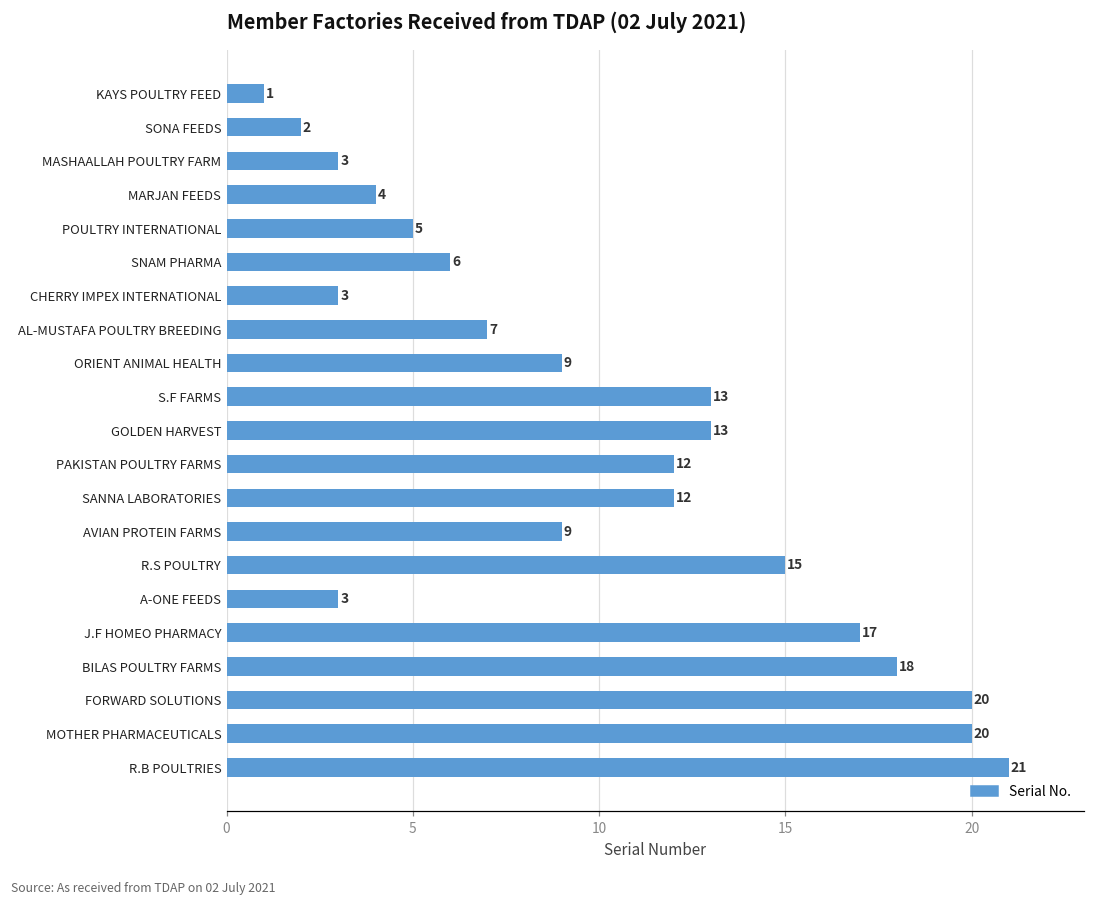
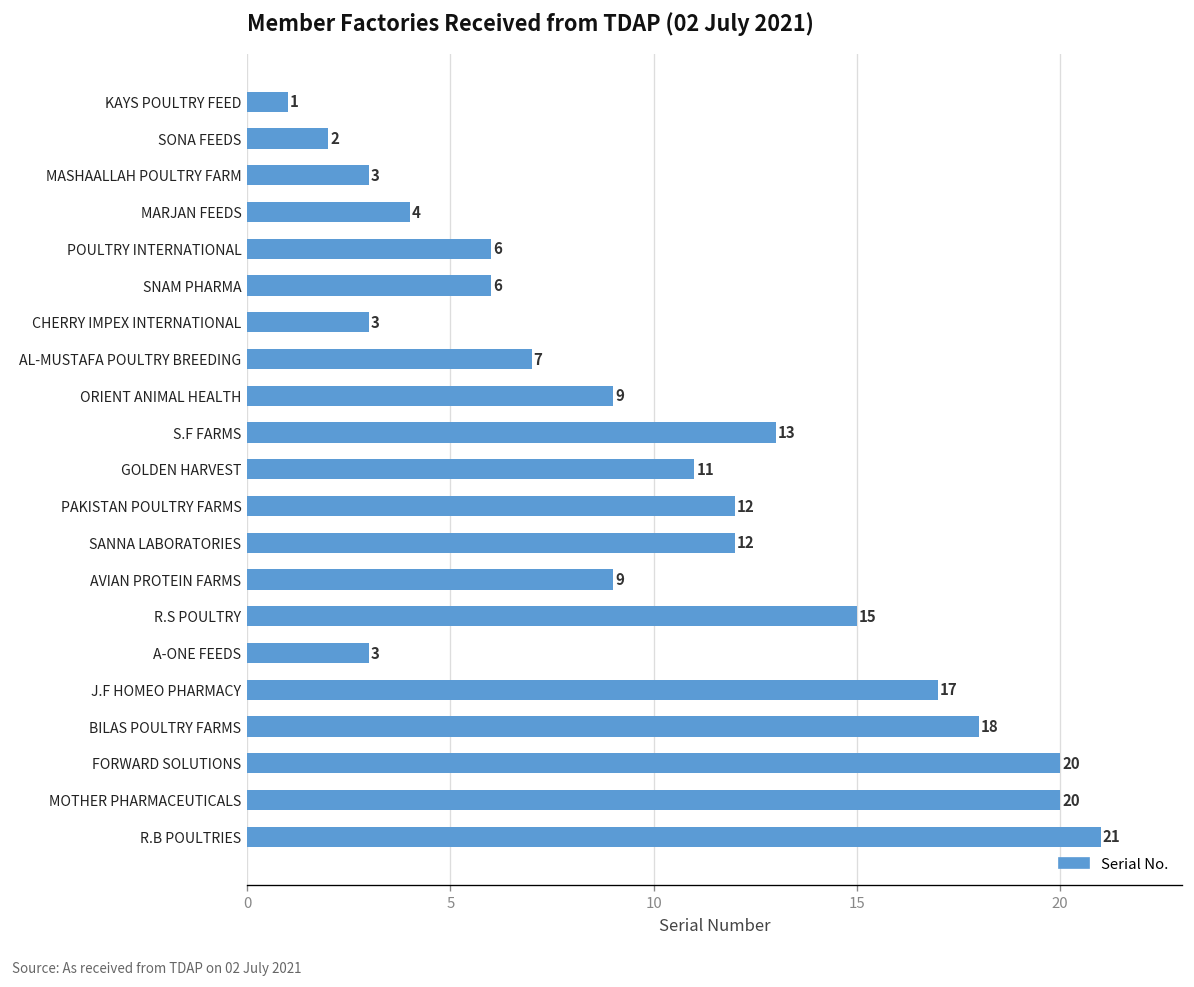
  {
    "KAYS POULTRY FEED": 1,
    "SONA FEEDS": 2,
    "MASHAALLAH POULTRY FARM": 3,
    "MARJAN FEEDS": 4,
-   "POULTRY INTERNATIONAL": 5,
+   "POULTRY INTERNATIONAL": 6,
    "SNAM PHARMA": 6,
    "CHERRY IMPEX INTERNATIONAL": 3,
    "AL-MUSTAFA POULTRY BREEDING": 7,
    "ORIENT ANIMAL HEALTH": 9,
    "S.F FARMS": 13,
-   "GOLDEN HARVEST": 13,
+   "GOLDEN HARVEST": 11,
    "PAKISTAN POULTRY FARMS": 12,
    "SANNA LABORATORIES": 12,
    "AVIAN PROTEIN FARMS": 9,
    "R.S POULTRY": 15,
    "A-ONE FEEDS": 3,
    "J.F HOMEO PHARMACY": 17,
    "BILAS POULTRY FARMS": 18,
    "FORWARD SOLUTIONS": 20,
    "MOTHER PHARMACEUTICALS": 20,
    "R.B POULTRIES": 21
  }
